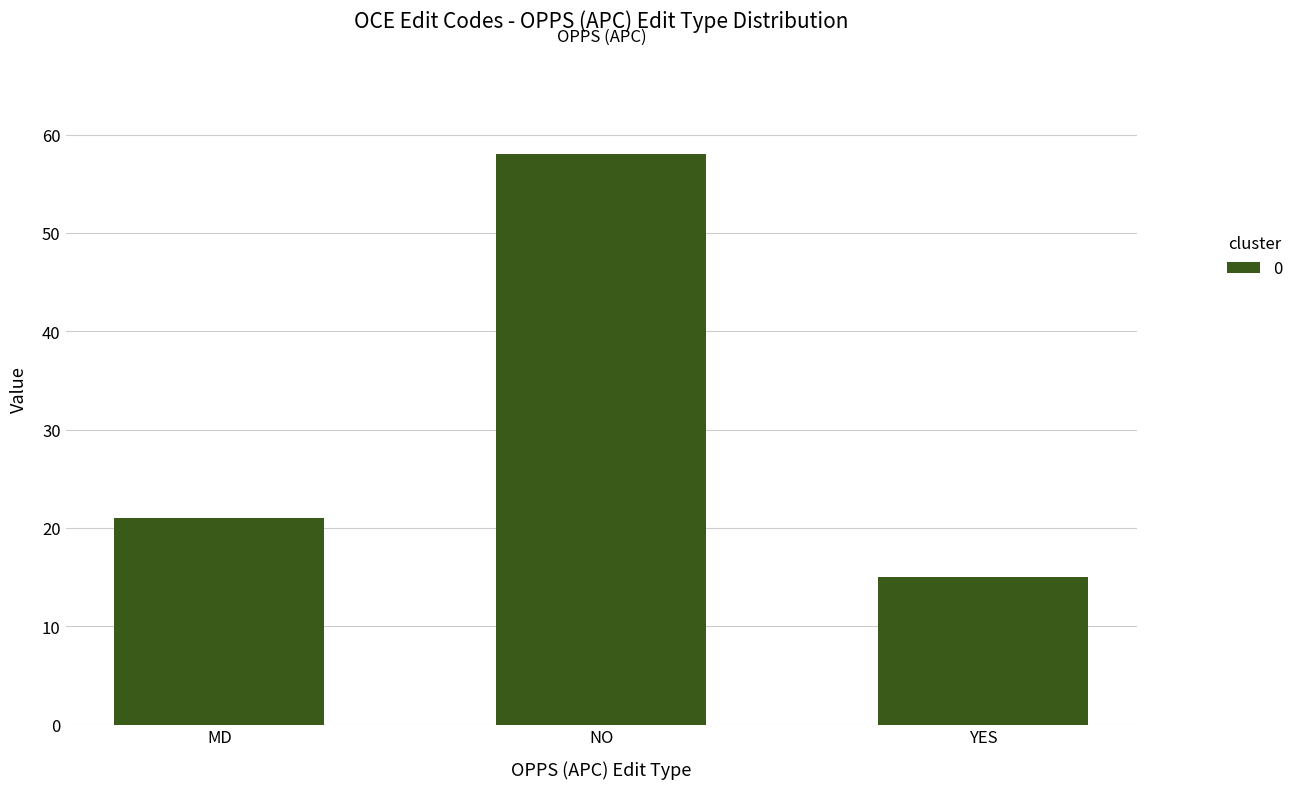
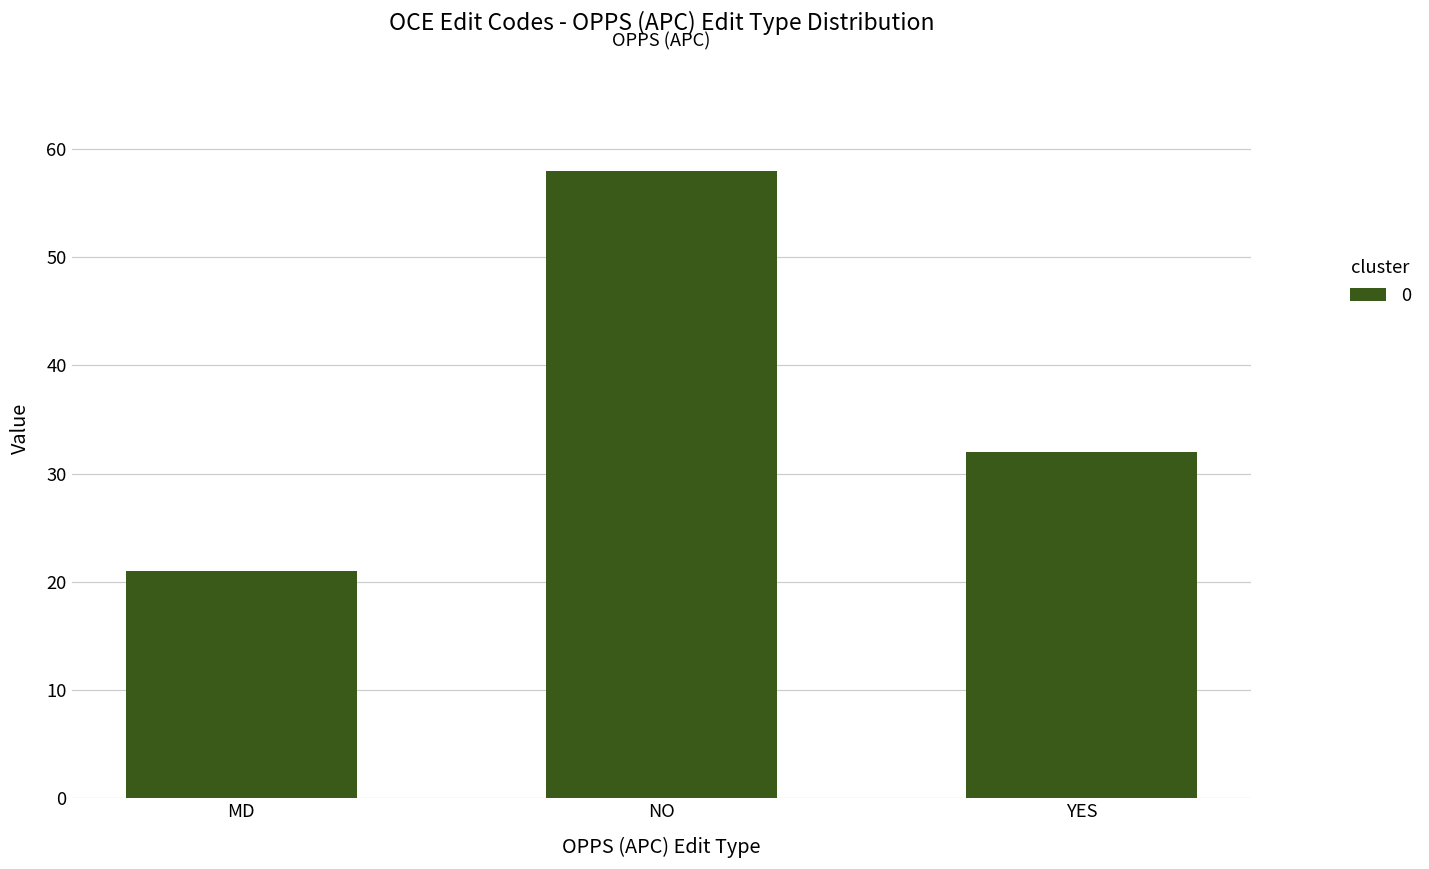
  {
    "MD": 21,
    "NO": 58,
-   "YES": 15
+   "YES": 32
  }
